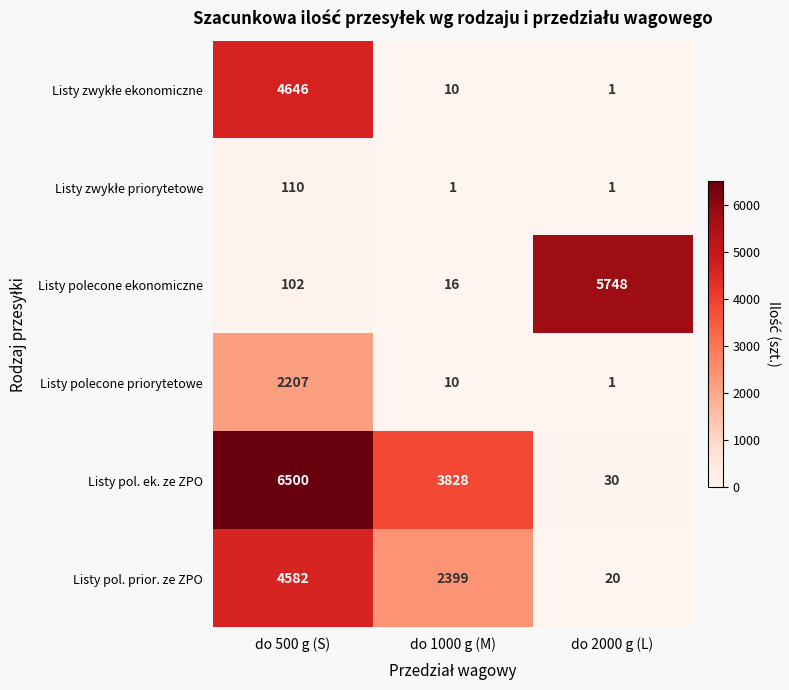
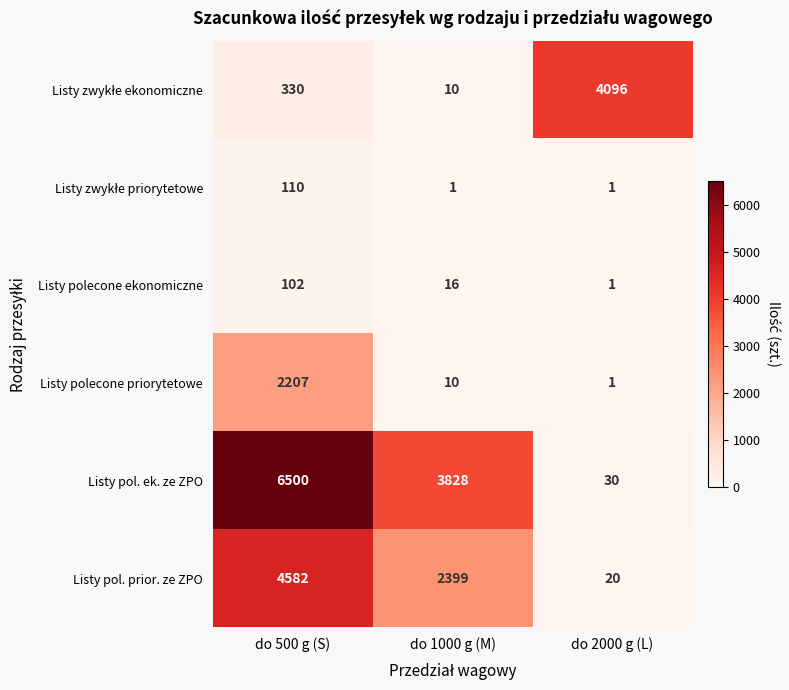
  {
    "Listy zwykłe ekonomiczne": {
-     "do 500 g (S)": 4646,
+     "do 500 g (S)": 330,
      "do 1000 g (M)": 10,
-     "do 2000 g (L)": 1
+     "do 2000 g (L)": 4096
    },
    "Listy zwykłe priorytetowe": {
      "do 500 g (S)": 110,
      "do 1000 g (M)": 1,
      "do 2000 g (L)": 1
    },
    "Listy polecone ekonomiczne": {
      "do 500 g (S)": 102,
      "do 1000 g (M)": 16,
-     "do 2000 g (L)": 5748
+     "do 2000 g (L)": 1
    },
    "Listy polecone priorytetowe": {
      "do 500 g (S)": 2207,
      "do 1000 g (M)": 10,
      "do 2000 g (L)": 1
    },
    "Listy pol. ek. ze ZPO": {
      "do 500 g (S)": 6500,
      "do 1000 g (M)": 3828,
      "do 2000 g (L)": 30
    },
    "Listy pol. prior. ze ZPO": {
      "do 500 g (S)": 4582,
      "do 1000 g (M)": 2399,
      "do 2000 g (L)": 20
    }
  }
